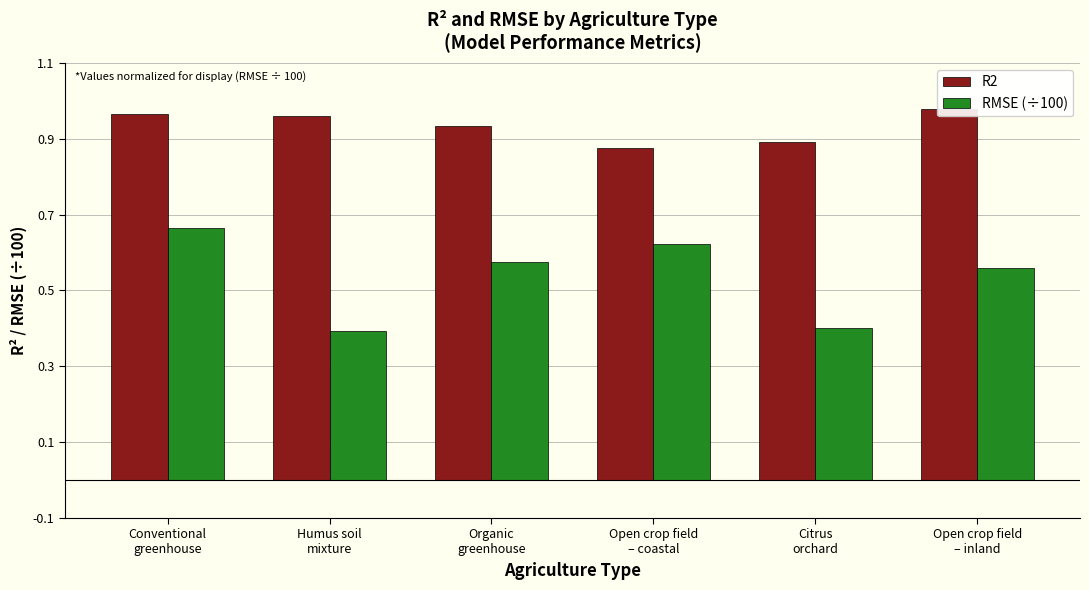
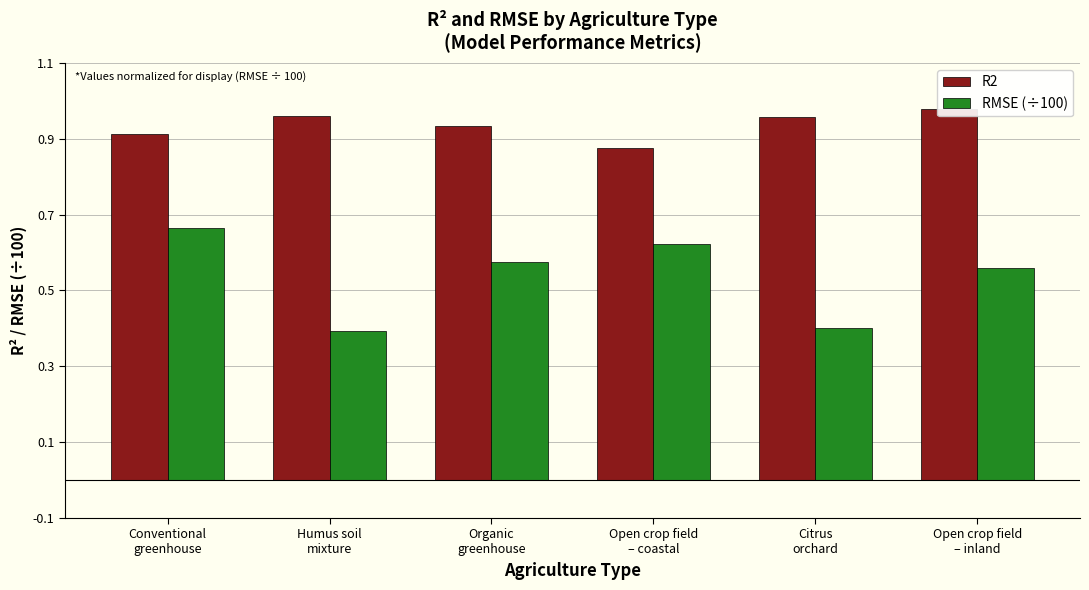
  {
    "R2": {
-     "Conventional greenhouse": 0.96,
+     "Conventional greenhouse": 0.91,
      "Humus soil mixture": 0.96,
      "Organic greenhouse": 0.93,
      "Open crop field – coastal": 0.88,
-     "Citrus orchard": 0.89
+     "Citrus orchard": 0.96
    },
    "RMSE (÷100)": {
      "Conventional greenhouse": 0.66,
      "Humus soil mixture": 0.39,
      "Organic greenhouse": 0.58,
      "Open crop field – coastal": 0.62,
      "Citrus orchard": 0.40,
      "Open crop field – inland": 0.56
    }
  }
